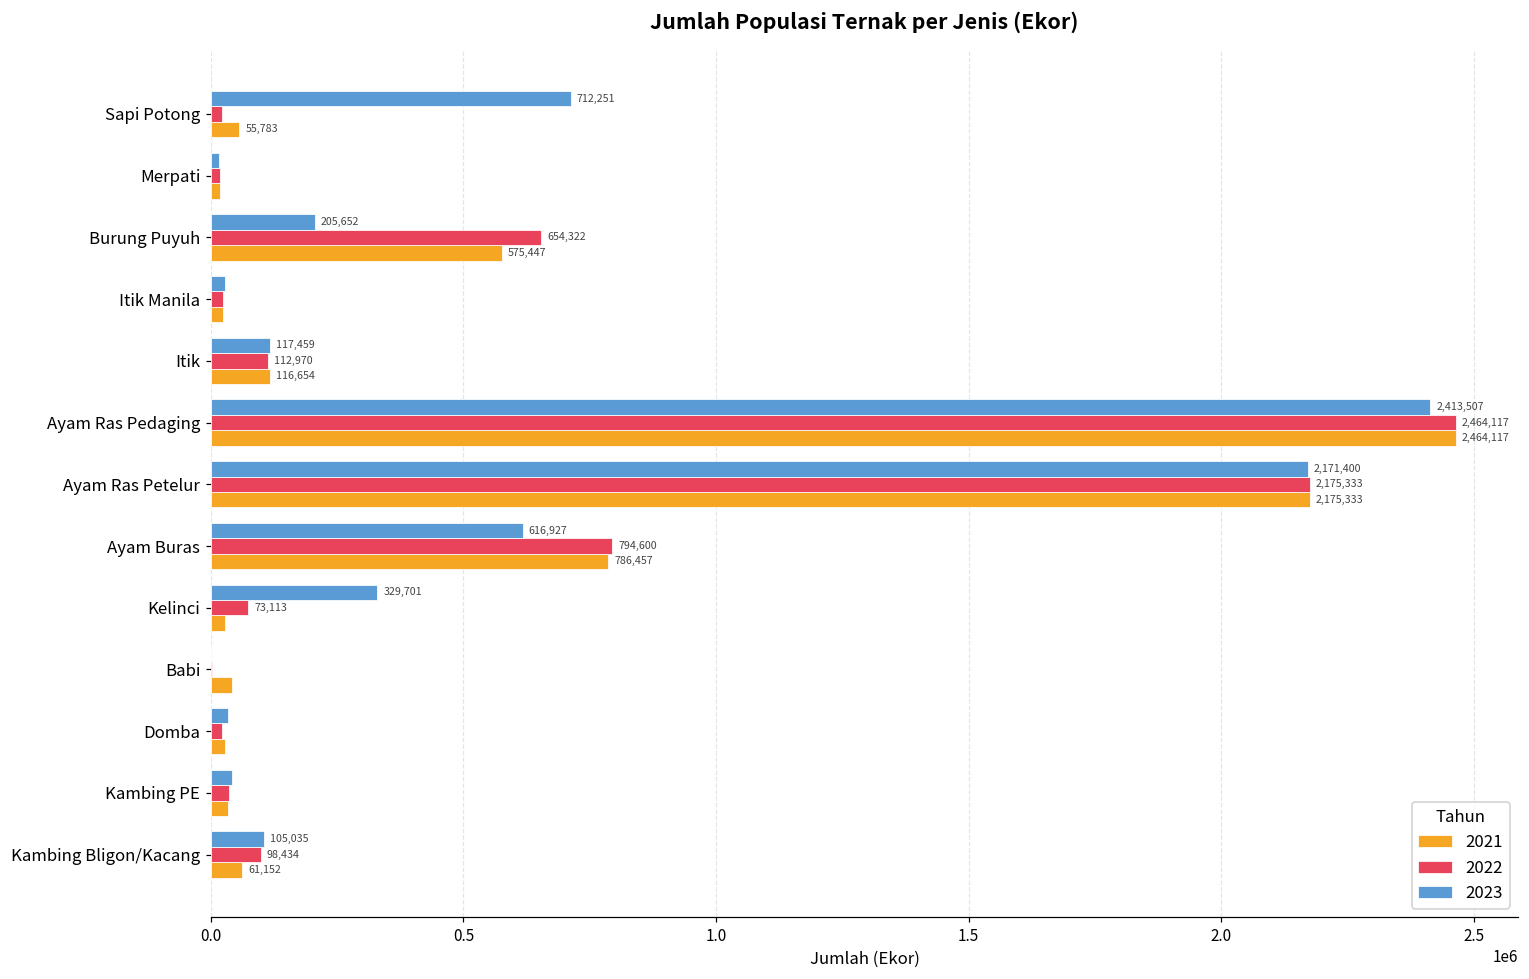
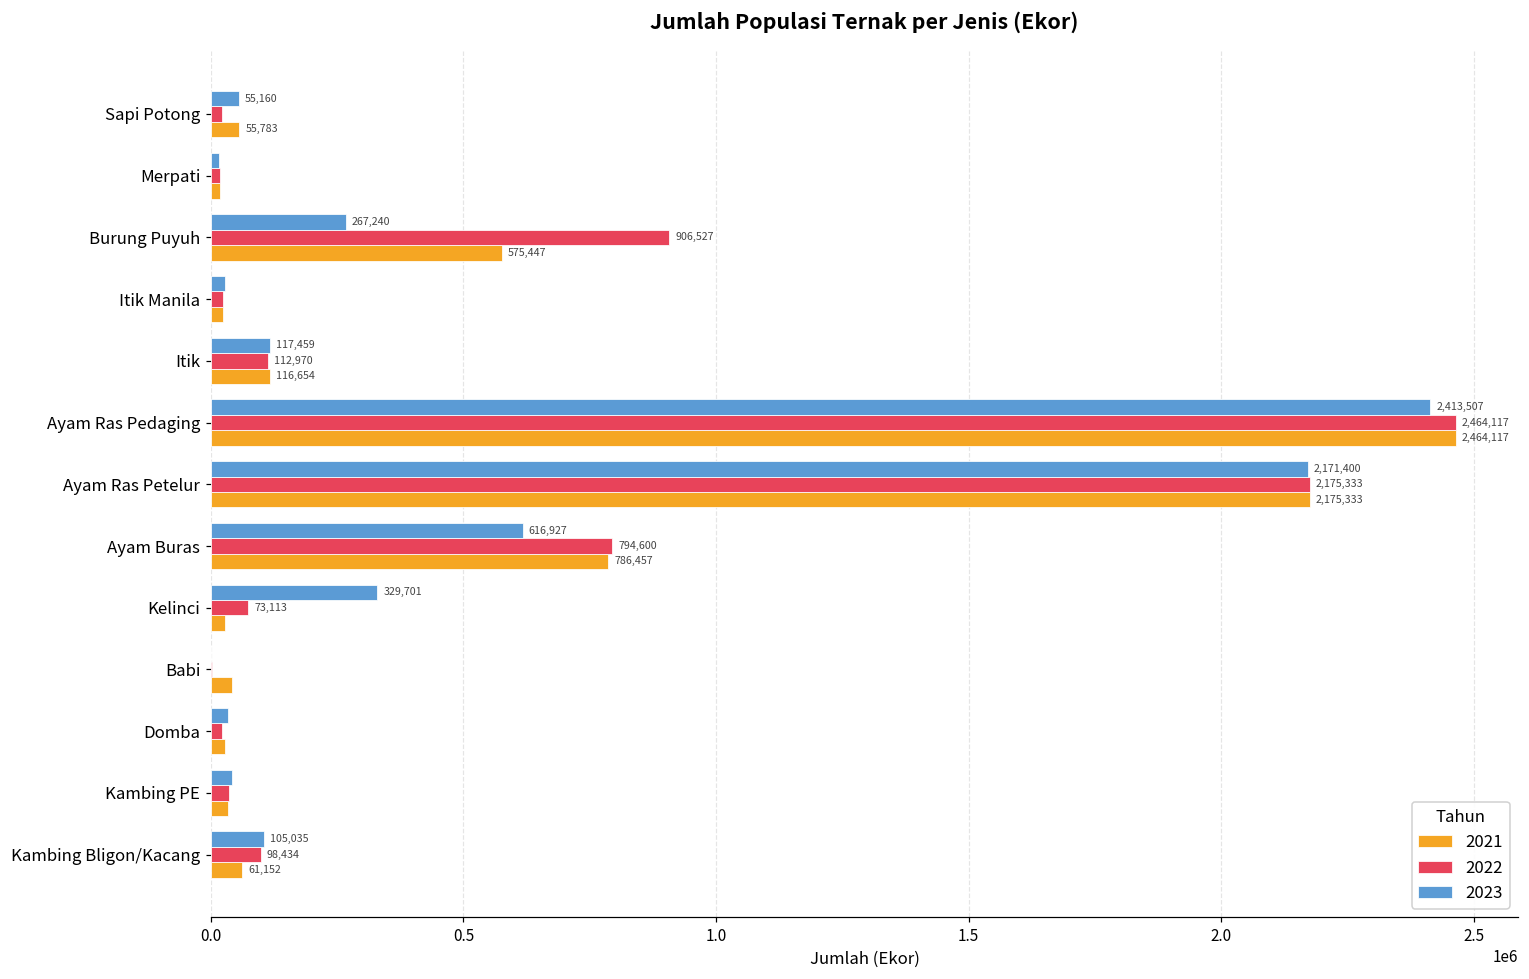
  {
    "2021": {
      "Sapi Potong": "55,783",
      "Burung Puyuh": "575,447",
      "Itik": "116,654",
      "Ayam Ras Pedaging": "2,464,117",
      "Ayam Ras Petelur": "2,175,333",
      "Ayam Buras": "786,457",
      "Kambing Bligon/Kacang": "61,152"
    },
    "2022": {
-     "Burung Puyuh": "654,322",
+     "Burung Puyuh": "906,527",
      "Itik": "112,970",
      "Ayam Ras Pedaging": "2,464,117",
      "Ayam Ras Petelur": "2,175,333",
      "Ayam Buras": "794,600",
      "Kelinci": "73,113",
      "Kambing Bligon/Kacang": "98,434"
    },
    "2023": {
-     "Sapi Potong": "712,251",
-     "Burung Puyuh": "205,652",
+     "Sapi Potong": "55,160",
+     "Burung Puyuh": "267,240",
      "Itik": "117,459",
      "Ayam Ras Pedaging": "2,413,507",
      "Ayam Ras Petelur": "2,171,400",
      "Ayam Buras": "616,927",
      "Kelinci": "329,701",
      "Kambing Bligon/Kacang": "105,035"
    }
  }
